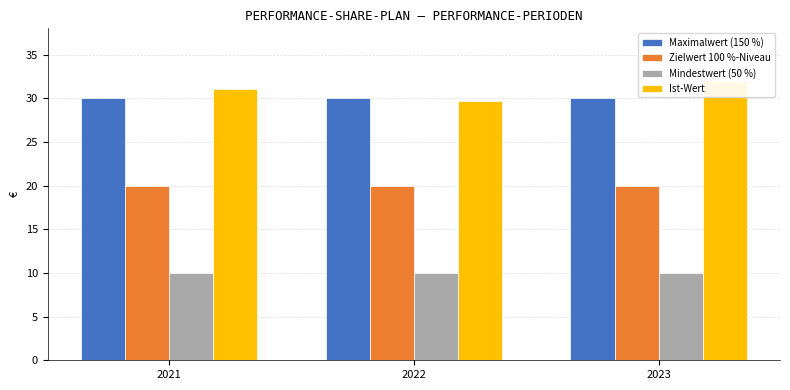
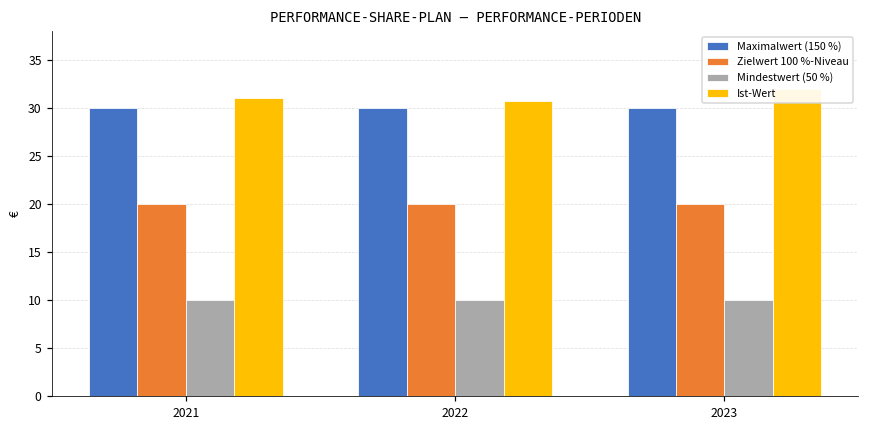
  {
    "Maximalwert (150 %)": {
      "2021": 30,
      "2022": 30,
      "2023": 30
    },
    "Zielwert 100 %-Niveau": {
      "2021": 20,
      "2022": 20,
      "2023": 20
    },
    "Mindestwert (50 %)": {
      "2021": 10,
      "2022": 10,
      "2023": 10
    },
    "Ist-Wert": {
      "2021": 31,
-     "2022": 30
+     "2022": 31
    }
  }
